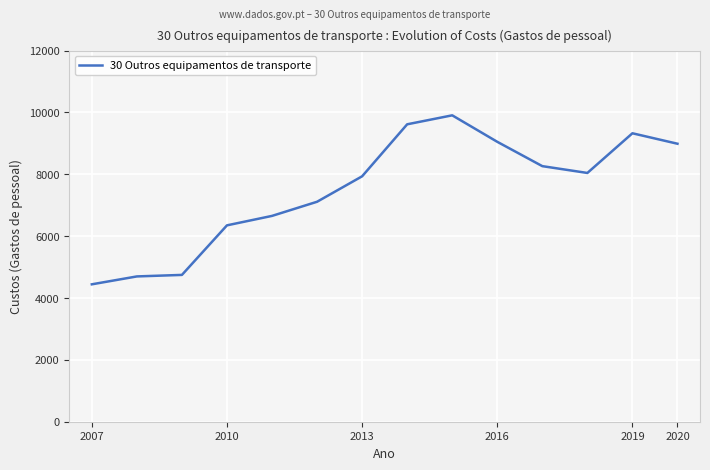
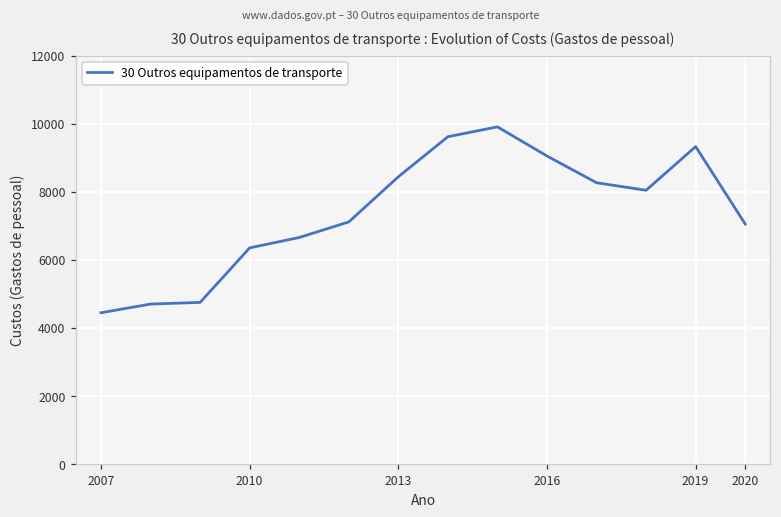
  {
    "2007": 4400,
    "2010": 6300,
-   "2013": 7900,
+   "2013": 8400,
    "2016": 9100,
    "2019": 9300,
-   "2020": 9000
+   "2020": 7100
  }
